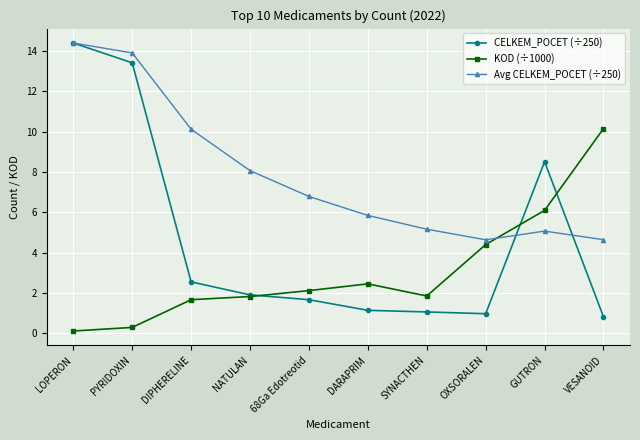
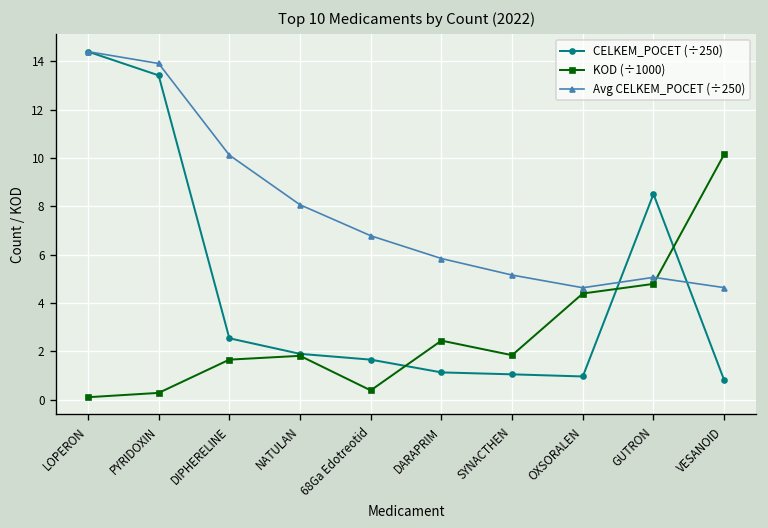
  {
    "CELKEM_POCET (÷250)": {
      "PYRIDOXIN": 13.4,
      "DIPHERELINE": 2.5,
      "68Ga Edotreotid": 1.7,
      "DARAPRIM": 1.1,
      "SYNACTHEN": 1.0,
      "OXSORALEN": 1.0,
      "GUTRON": 8.5,
      "VESANOID": 0.8
    },
    "KOD (÷1000)": {
      "LOPERON": 0.1,
      "PYRIDOXIN": 0.3,
      "DIPHERELINE": 1.7,
-     "68Ga Edotreotid": 2.1,
+     "68Ga Edotreotid": 0.4,
      "DARAPRIM": 2.4,
      "SYNACTHEN": 1.8,
      "OXSORALEN": 4.4,
-     "GUTRON": 6.1,
+     "GUTRON": 4.8,
      "VESANOID": 10.2
    },
    "Avg CELKEM_POCET (÷250)": {
      "PYRIDOXIN": 13.9,
      "DIPHERELINE": 10.1,
      "NATULAN": 8.1,
      "68Ga Edotreotid": 6.8,
      "DARAPRIM": 5.8,
      "SYNACTHEN": 5.2,
      "OXSORALEN": 4.6,
      "GUTRON": 5.1,
      "VESANOID": 4.6
    }
  }
